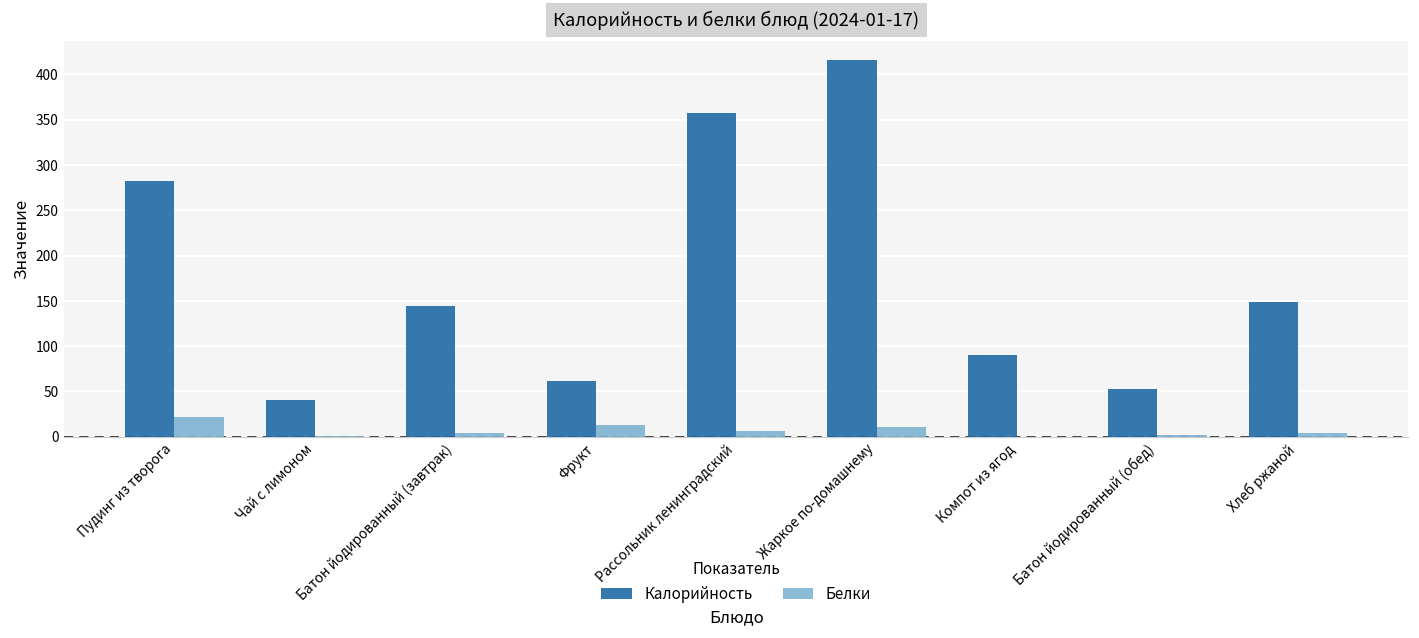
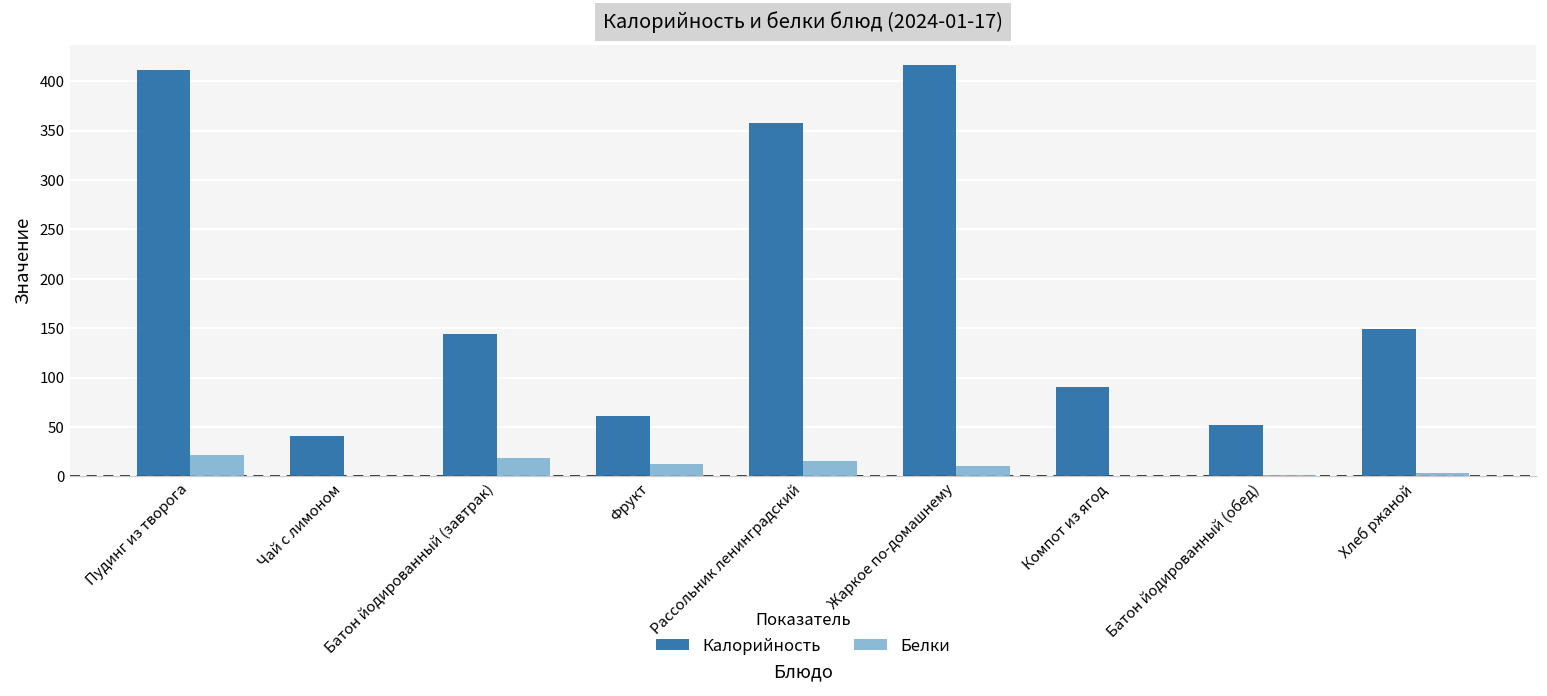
  {
    "Калорийность": {
-     "Пудинг из творога": 280,
+     "Пудинг из творога": 410,
      "Чай с лимоном": 40,
      "Батон йодированный (завтрак)": 140,
      "Фрукт": 60,
      "Рассольник ленинградский": 360,
      "Жаркое по-домашнему": 420,
      "Компот из ягод": 90,
      "Батон йодированный (обед)": 50,
      "Хлеб ржаной": 150
    },
    "Белки": {
      "Пудинг из творога": 20,
-     "Батон йодированный (завтрак)": 0,
+     "Батон йодированный (завтрак)": 20,
      "Фрукт": 10,
-     "Рассольник ленинградский": 10,
+     "Рассольник ленинградский": 20,
      "Жаркое по-домашнему": 10,
      "Компот из ягод": 0,
      "Хлеб ржаной": 0
    }
  }
